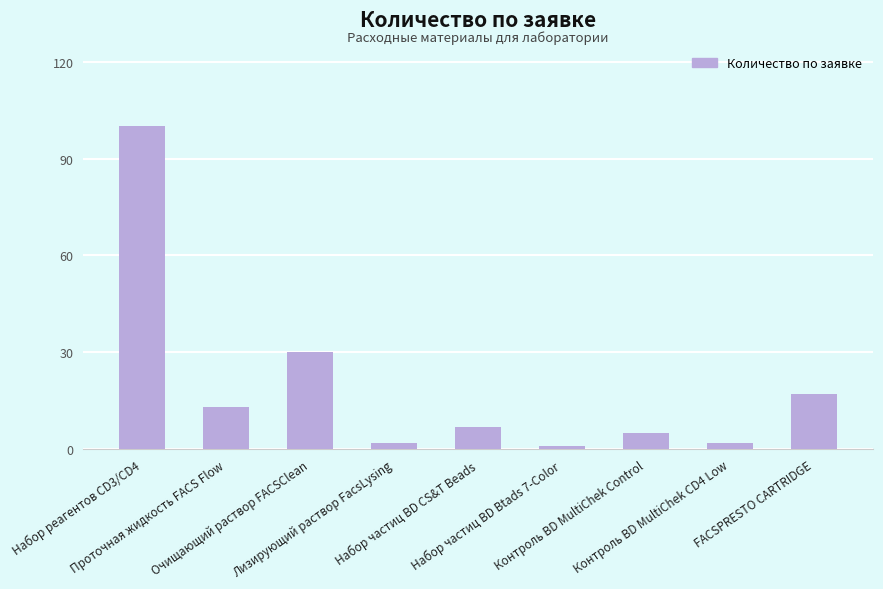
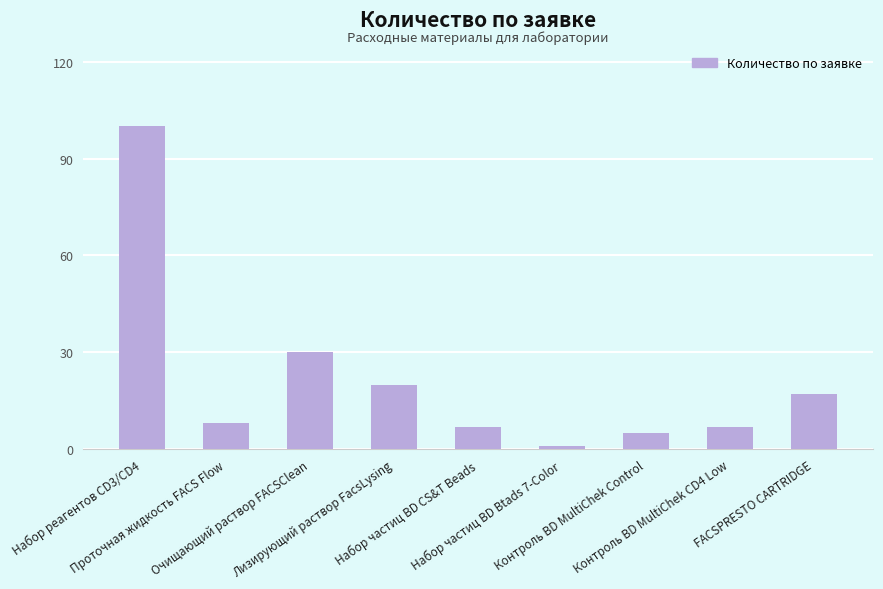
  {
    "Набор реагентов CD3/CD4": 100,
-   "Проточная жидкость FACS Flow": 13,
+   "Проточная жидкость FACS Flow": 8,
    "Очищающий раствор FACSClean": 30,
-   "Лизирующий раствор FacsLysing": 2,
+   "Лизирующий раствор FacsLysing": 20,
    "Набор частиц BD CS&T Beads": 7,
    "Набор частиц BD Btads 7-Color": 1,
    "Контроль BD MultiChek Control": 5,
-   "Контроль BD MultiChek CD4 Low": 2,
+   "Контроль BD MultiChek CD4 Low": 7,
    "FACSPRESTO CARTRIDGE": 17
  }
